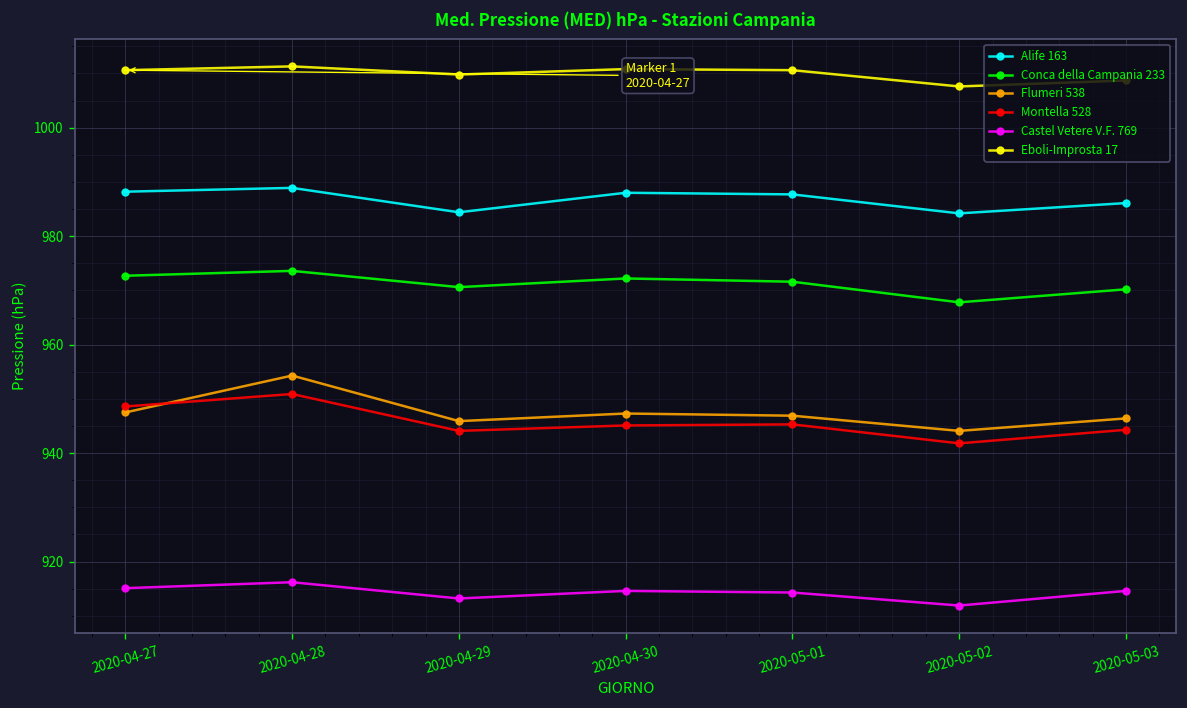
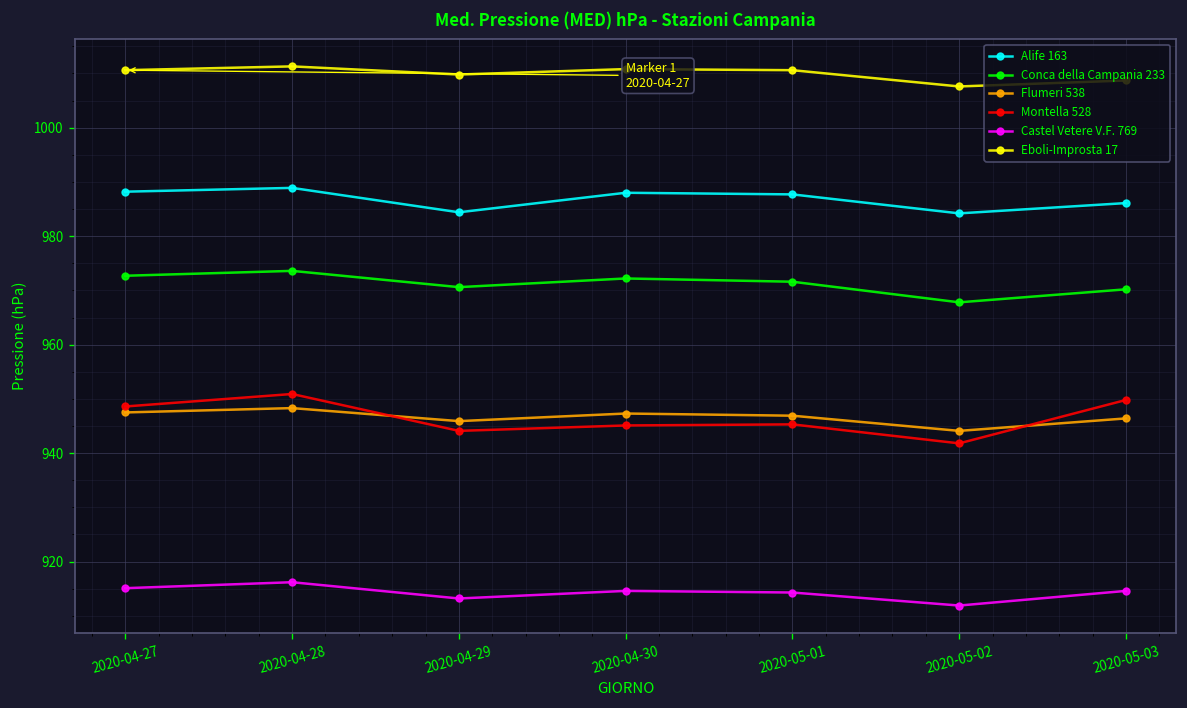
  {
    "Alife 163": {
      "2020-04-27": 988,
      "2020-04-28": 989,
      "2020-04-29": 984,
      "2020-04-30": 988,
      "2020-05-01": 988,
      "2020-05-02": 984,
      "2020-05-03": 986
    },
    "Conca della Campania 233": {
      "2020-04-27": 973,
      "2020-04-28": 974,
      "2020-04-29": 971,
      "2020-04-30": 972,
      "2020-05-01": 972,
      "2020-05-02": 968,
      "2020-05-03": 970
    },
    "Flumeri 538": {
      "2020-04-27": 948,
-     "2020-04-28": 954,
+     "2020-04-28": 948,
      "2020-04-29": 946,
      "2020-04-30": 947,
      "2020-05-01": 947,
      "2020-05-02": 944,
      "2020-05-03": 946
    },
    "Montella 528": {
      "2020-04-27": 949,
      "2020-04-28": 951,
      "2020-04-29": 944,
      "2020-04-30": 945,
      "2020-05-01": 945,
      "2020-05-02": 942,
-     "2020-05-03": 944
+     "2020-05-03": 950
    },
    "Castel Vetere V.F. 769": {
      "2020-04-27": 915,
      "2020-04-28": 916,
      "2020-04-29": 913,
      "2020-04-30": 915,
      "2020-05-01": 914,
      "2020-05-02": 912,
      "2020-05-03": 915
    },
    "Eboli-Improsta 17": {
      "2020-04-27": 1011,
      "2020-05-01": 1011,
      "2020-05-02": 1008
    }
  }
